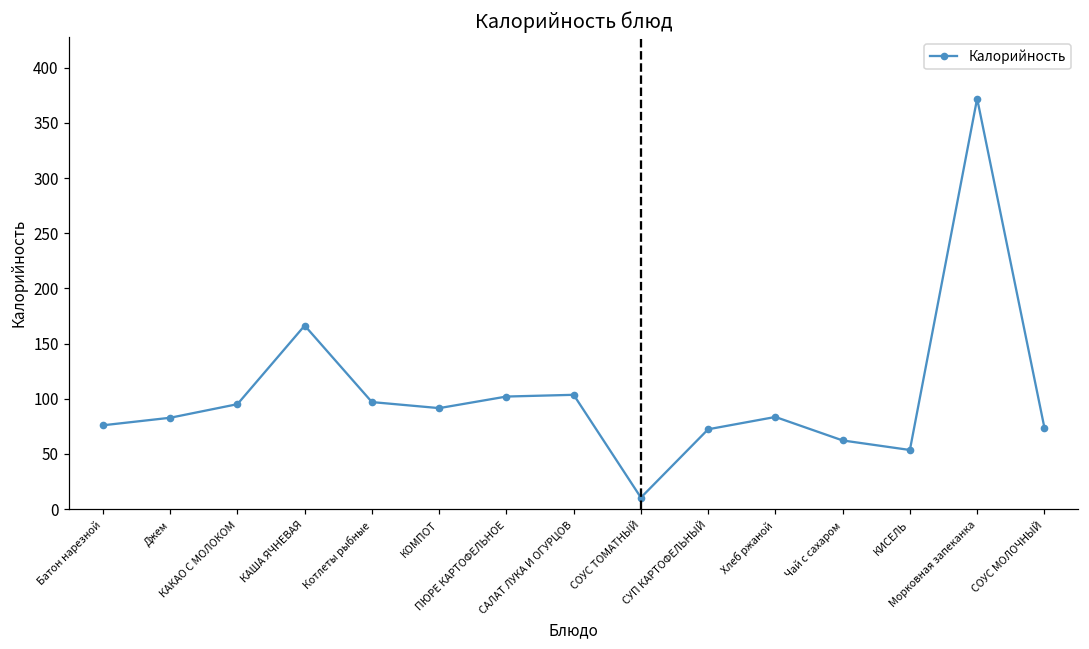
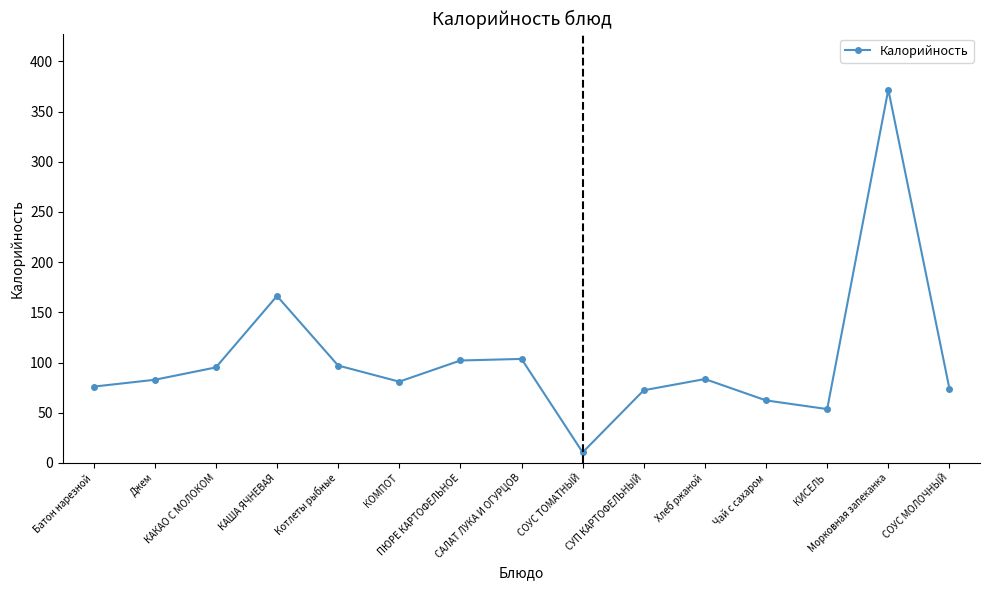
  {
    "Батон нарезной": 76,
    "Джем": 83,
    "КАКАО С МОЛОКОМ": 95,
    "КАША ЯЧНЕВАЯ": 166,
    "Котлеты рыбные": 97,
-   "КОМПОТ": 92,
+   "КОМПОТ": 81,
    "ПЮРЕ КАРТОФЕЛЬНОЕ": 102,
    "САЛАТ ЛУКА И ОГУРЦОВ": 104,
    "СОУС ТОМАТНЫЙ": 10,
    "СУП КАРТОФЕЛЬНЫЙ": 72,
    "Хлеб ржаной": 84,
    "Чай с сахаром": 62,
    "КИСЕЛЬ": 54,
    "Морковная запеканка": 372,
    "СОУС МОЛОЧНЫЙ": 74
  }
